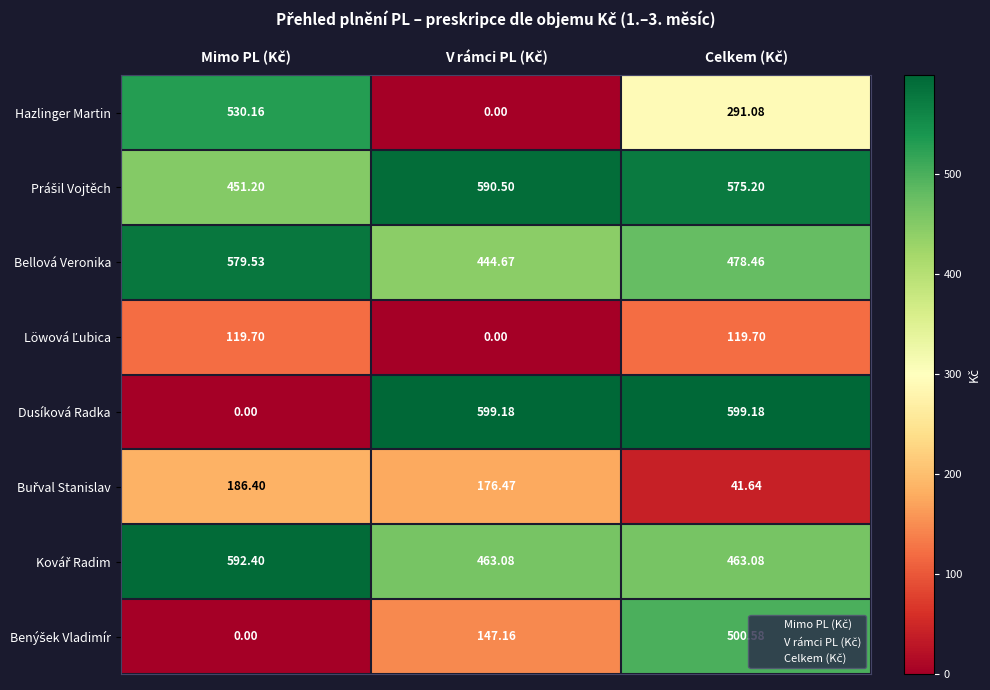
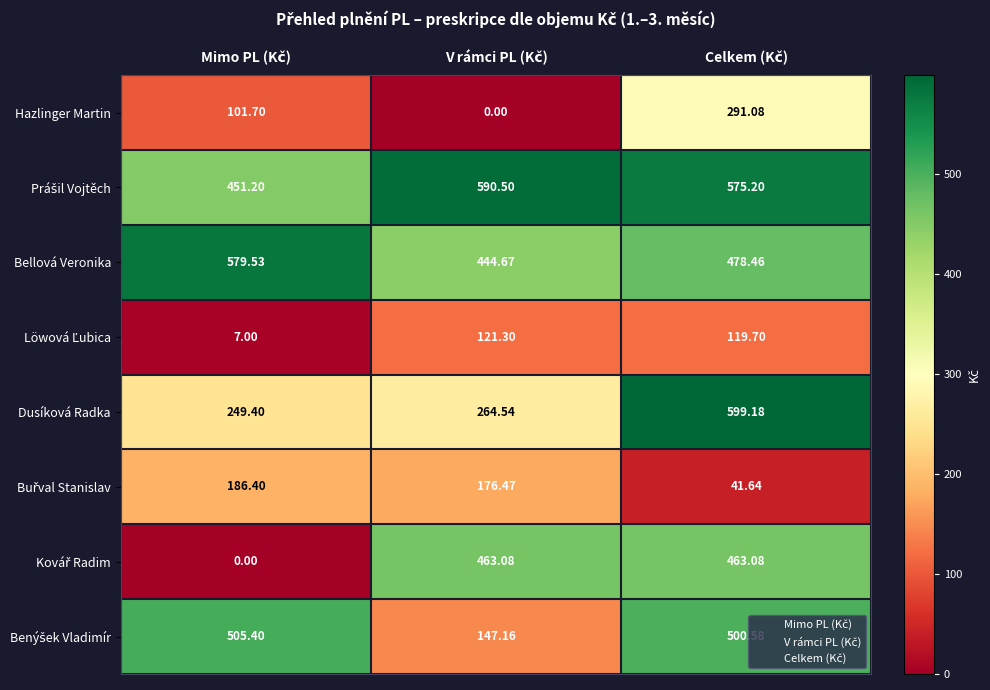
  {
    "Hazlinger Martin": {
-     "Mimo PL (Kč)": 530.16,
+     "Mimo PL (Kč)": 101.70,
      "V rámci PL (Kč)": 0.00,
      "Celkem (Kč)": 291.08
    },
    "Prášil Vojtěch": {
      "Mimo PL (Kč)": 451.20,
      "V rámci PL (Kč)": 590.50,
      "Celkem (Kč)": 575.20
    },
    "Bellová Veronika": {
      "Mimo PL (Kč)": 579.53,
      "V rámci PL (Kč)": 444.67,
      "Celkem (Kč)": 478.46
    },
    "Löwová Ľubica": {
-     "Mimo PL (Kč)": 119.70,
-     "V rámci PL (Kč)": 0.00,
+     "Mimo PL (Kč)": 7.00,
+     "V rámci PL (Kč)": 121.30,
      "Celkem (Kč)": 119.70
    },
    "Dusíková Radka": {
-     "Mimo PL (Kč)": 0.00,
-     "V rámci PL (Kč)": 599.18,
+     "Mimo PL (Kč)": 249.40,
+     "V rámci PL (Kč)": 264.54,
      "Celkem (Kč)": 599.18
    },
    "Buřval Stanislav": {
      "Mimo PL (Kč)": 186.40,
      "V rámci PL (Kč)": 176.47,
      "Celkem (Kč)": 41.64
    },
    "Kovář Radim": {
-     "Mimo PL (Kč)": 592.40,
+     "Mimo PL (Kč)": 0.00,
      "V rámci PL (Kč)": 463.08,
      "Celkem (Kč)": 463.08
    },
    "Benýšek Vladimír": {
-     "Mimo PL (Kč)": 0.00,
+     "Mimo PL (Kč)": 505.40,
      "V rámci PL (Kč)": 147.16
    }
  }
